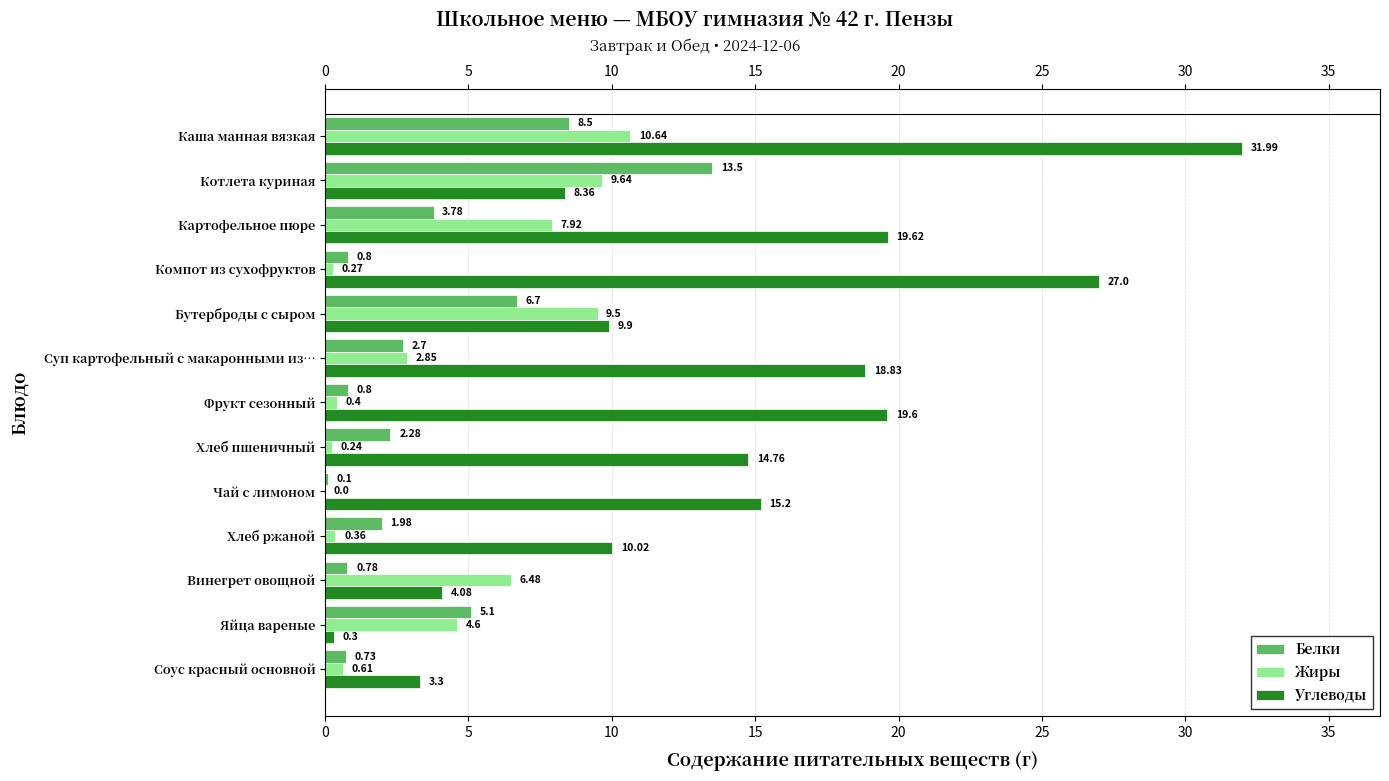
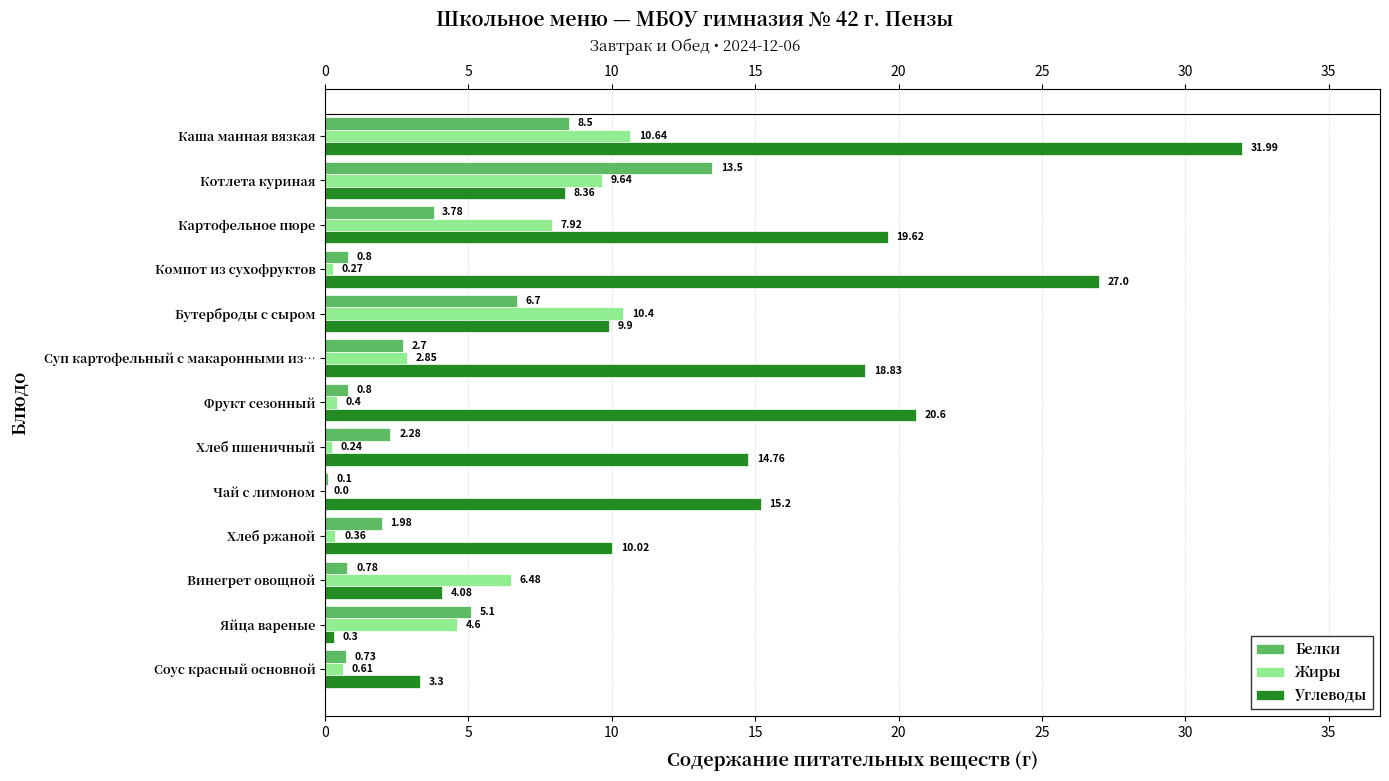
  {
    "Белки": {
      "Каша манная вязкая": 8.5,
      "Котлета куриная": 13.5,
      "Картофельное пюре": 3.78,
      "Компот из сухофруктов": 0.8,
      "Бутерброды с сыром": 6.7,
      "Суп картофельный с макаронными из…": 2.7,
      "Фрукт сезонный": 0.8,
      "Хлеб пшеничный": 2.28,
      "Чай с лимоном": 0.1,
      "Хлеб ржаной": 1.98,
      "Винегрет овощной": 0.78,
      "Яйца вареные": 5.1,
      "Соус красный основной": 0.73
    },
    "Жиры": {
      "Каша манная вязкая": 10.64,
      "Котлета куриная": 9.64,
      "Картофельное пюре": 7.92,
      "Компот из сухофруктов": 0.27,
-     "Бутерброды с сыром": 9.5,
+     "Бутерброды с сыром": 10.4,
      "Суп картофельный с макаронными из…": 2.85,
      "Фрукт сезонный": 0.4,
      "Хлеб пшеничный": 0.24,
      "Чай с лимоном": 0.0,
      "Хлеб ржаной": 0.36,
      "Винегрет овощной": 6.48,
      "Яйца вареные": 4.6,
      "Соус красный основной": 0.61
    },
    "Углеводы": {
      "Каша манная вязкая": 31.99,
      "Котлета куриная": 8.36,
      "Картофельное пюре": 19.62,
      "Компот из сухофруктов": 27.0,
      "Бутерброды с сыром": 9.9,
      "Суп картофельный с макаронными из…": 18.83,
-     "Фрукт сезонный": 19.6,
+     "Фрукт сезонный": 20.6,
      "Хлеб пшеничный": 14.76,
      "Чай с лимоном": 15.2,
      "Хлеб ржаной": 10.02,
      "Винегрет овощной": 4.08,
      "Яйца вареные": 0.3,
      "Соус красный основной": 3.3
    }
  }
